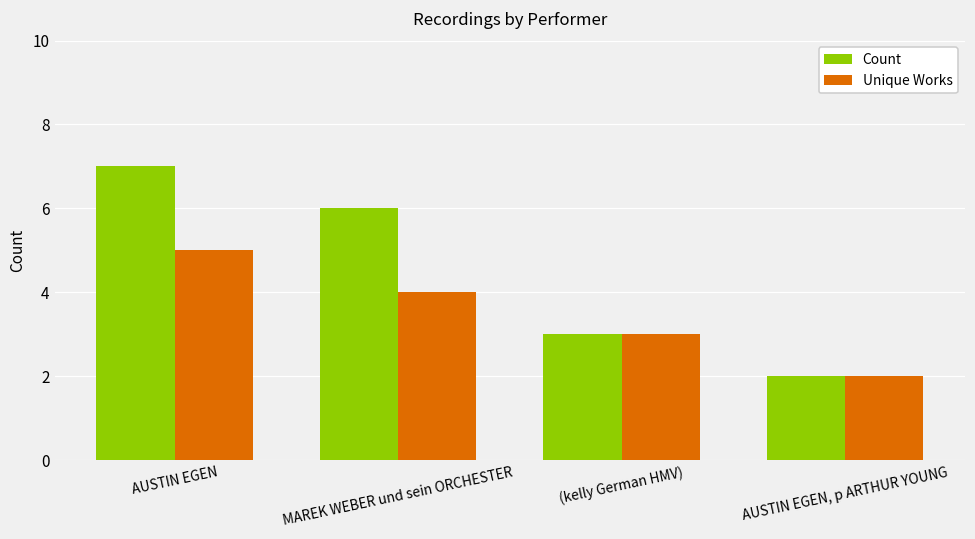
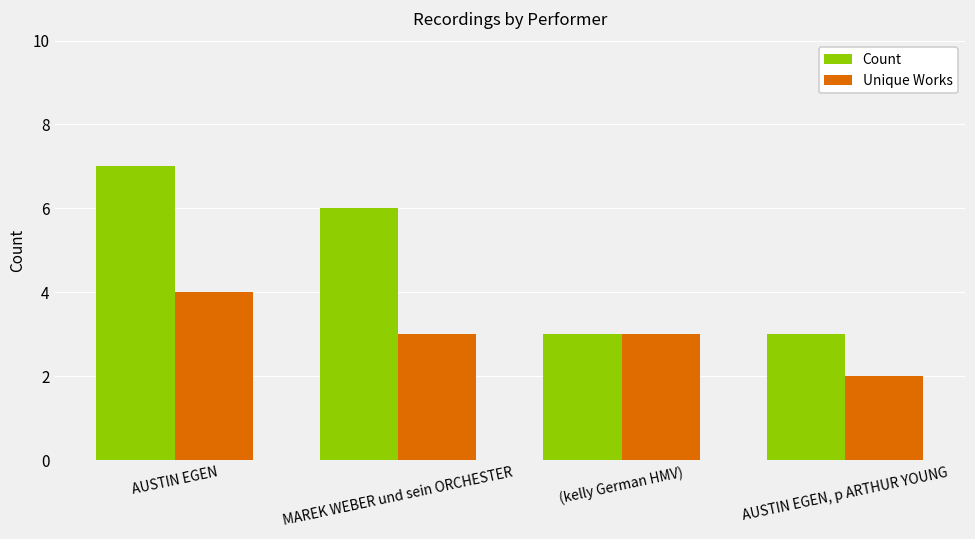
  {
    "Count": {
      "AUSTIN EGEN": 7,
      "MAREK WEBER und sein ORCHESTER": 6,
      "(kelly German HMV)": 3,
-     "AUSTIN EGEN, p ARTHUR YOUNG": 2
+     "AUSTIN EGEN, p ARTHUR YOUNG": 3
    },
    "Unique Works": {
-     "AUSTIN EGEN": 5,
-     "MAREK WEBER und sein ORCHESTER": 4,
+     "AUSTIN EGEN": 4,
+     "MAREK WEBER und sein ORCHESTER": 3,
      "(kelly German HMV)": 3,
      "AUSTIN EGEN, p ARTHUR YOUNG": 2
    }
  }
